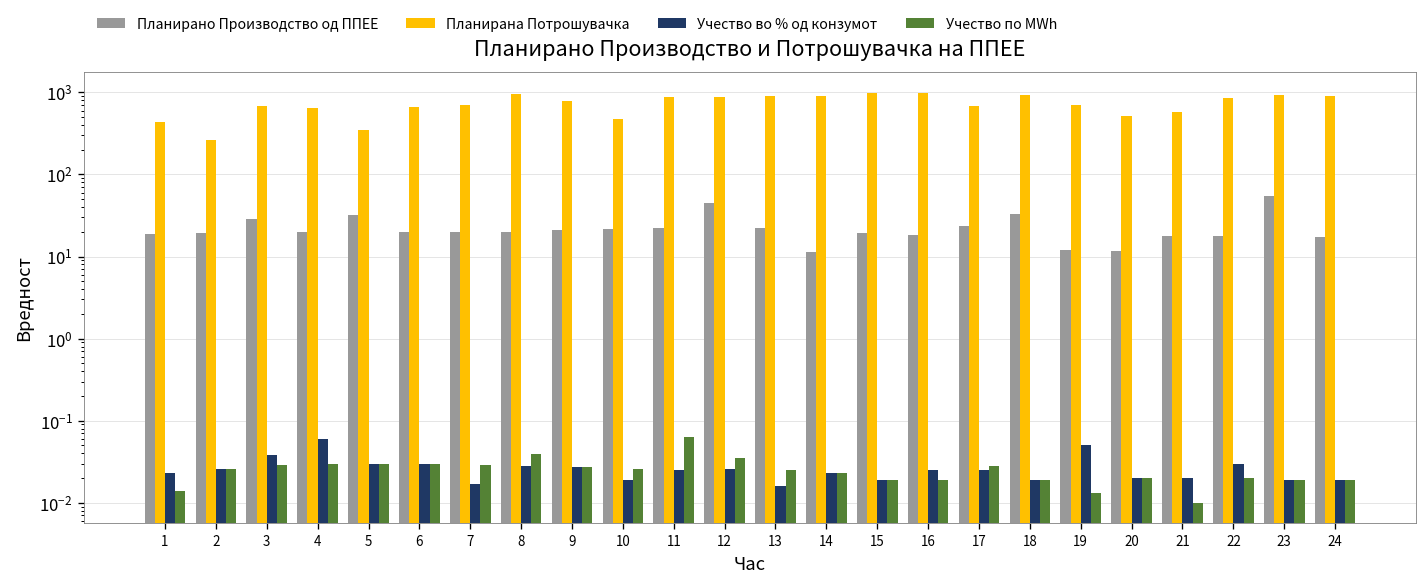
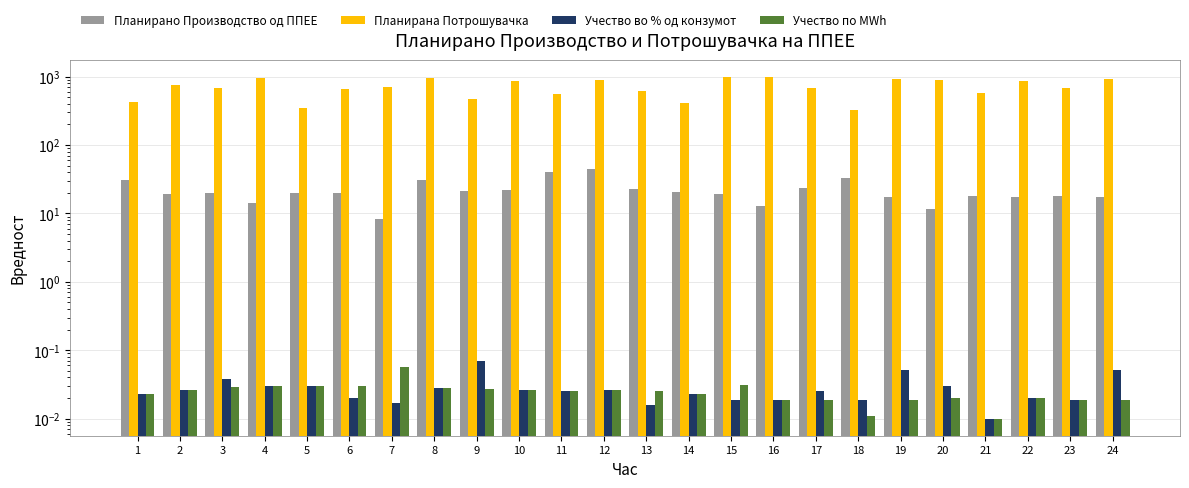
  {
    "Планирано Производство од ППЕЕ": {
-     "1": 19,
+     "1": 30,
      "2": 19,
-     "3": 29,
-     "4": 20,
-     "5": 30,
+     "3": 20,
+     "4": 14,
+     "5": 20,
      "6": 20,
-     "7": 20,
-     "8": 20,
+     "7": 8,
+     "8": 30,
      "9": 21,
      "10": 22,
-     "11": 22,
+     "11": 40,
      "12": 50,
      "13": 22,
-     "14": 11,
+     "14": 21,
      "15": 19,
-     "16": 18,
+     "16": 13,
      "17": 24,
      "18": 30,
-     "19": 12,
+     "19": 17,
      "20": 12,
      "21": 18,
      "22": 18,
-     "23": 60,
+     "23": 18,
      "24": 17
    },
    "Планирана Потрошувачка": {
      "1": 400,
-     "2": 260,
+     "2": 700,
      "3": 700,
-     "4": 700,
+     "4": 1000,
      "5": 300,
      "6": 700,
      "7": 700,
      "8": 900,
-     "9": 800,
-     "10": 500,
-     "11": 900,
+     "9": 500,
+     "10": 800,
+     "11": 600,
      "12": 900,
-     "13": 900,
-     "14": 900,
+     "13": 600,
+     "14": 400,
      "15": 1000,
      "16": 1000,
      "17": 700,
-     "18": 900,
-     "19": 700,
-     "20": 500,
+     "18": 300,
+     "19": 900,
+     "20": 900,
      "21": 600,
      "22": 900,
-     "23": 900,
+     "23": 700,
      "24": 900
    },
    "Учество во % од конзумот": {
      "1": 0.023,
      "2": 0.026,
      "3": 0.04,
-     "4": 0.06,
+     "4": 0.03,
      "5": 0.03,
-     "6": 0.03,
+     "6": 0.02,
      "7": 0.017,
      "8": 0.028,
-     "9": 0.027,
-     "10": 0.019,
+     "9": 0.07,
+     "10": 0.026,
      "11": 0.025,
      "12": 0.026,
      "13": 0.016,
      "14": 0.023,
      "15": 0.019,
-     "16": 0.025,
+     "16": 0.019,
      "17": 0.025,
      "18": 0.019,
      "19": 0.05,
-     "20": 0.02,
-     "21": 0.02,
-     "22": 0.03,
+     "20": 0.03,
+     "21": 0.01,
+     "22": 0.02,
      "23": 0.019,
-     "24": 0.019
+     "24": 0.05
    },
    "Учество по MWh": {
-     "1": 0.014,
+     "1": 0.023,
      "2": 0.026,
      "3": 0.029,
      "4": 0.03,
      "5": 0.03,
      "6": 0.03,
-     "7": 0.029,
-     "8": 0.04,
+     "7": 0.06,
+     "8": 0.028,
      "9": 0.027,
      "10": 0.026,
-     "11": 0.06,
-     "12": 0.04,
+     "11": 0.025,
+     "12": 0.026,
      "13": 0.025,
      "14": 0.023,
-     "15": 0.019,
+     "15": 0.03,
      "16": 0.019,
-     "17": 0.028,
-     "18": 0.019,
-     "19": 0.013,
+     "17": 0.019,
+     "18": 0.011,
+     "19": 0.019,
      "20": 0.020,
      "21": 0.010,
      "22": 0.020,
      "23": 0.019,
      "24": 0.019
    }
  }
